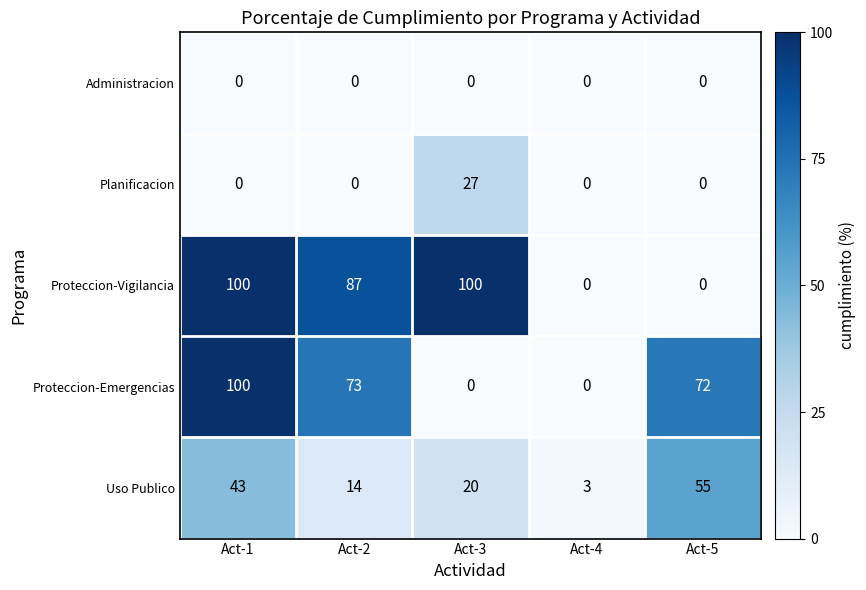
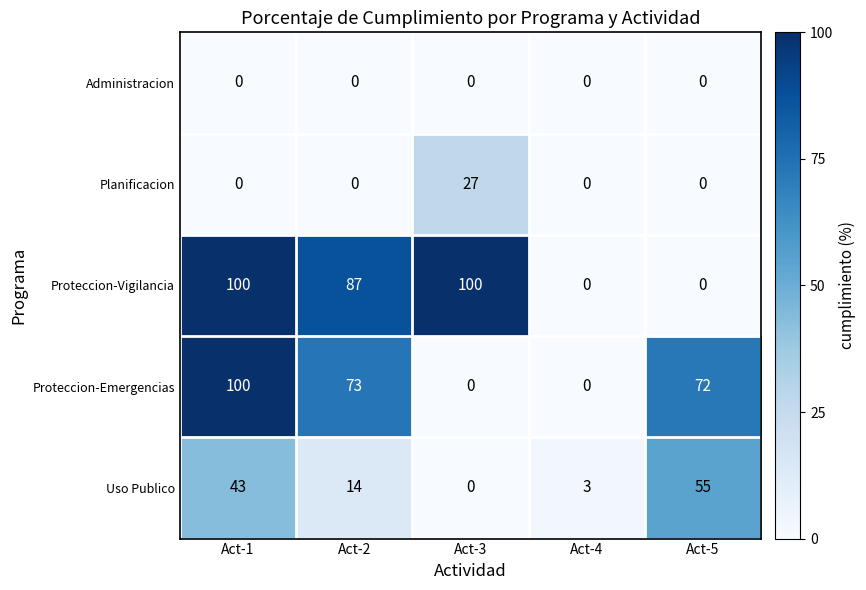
  {
    "Administracion": {
      "Act-1": 0,
      "Act-2": 0,
      "Act-3": 0,
      "Act-4": 0,
      "Act-5": 0
    },
    "Planificacion": {
      "Act-1": 0,
      "Act-2": 0,
      "Act-3": 27,
      "Act-4": 0,
      "Act-5": 0
    },
    "Proteccion-Vigilancia": {
      "Act-1": 100,
      "Act-2": 87,
      "Act-3": 100,
      "Act-4": 0,
      "Act-5": 0
    },
    "Proteccion-Emergencias": {
      "Act-1": 100,
      "Act-2": 73,
      "Act-3": 0,
      "Act-4": 0,
      "Act-5": 72
    },
    "Uso Publico": {
      "Act-1": 43,
      "Act-2": 14,
-     "Act-3": 20,
+     "Act-3": 0,
      "Act-4": 3,
      "Act-5": 55
    }
  }
